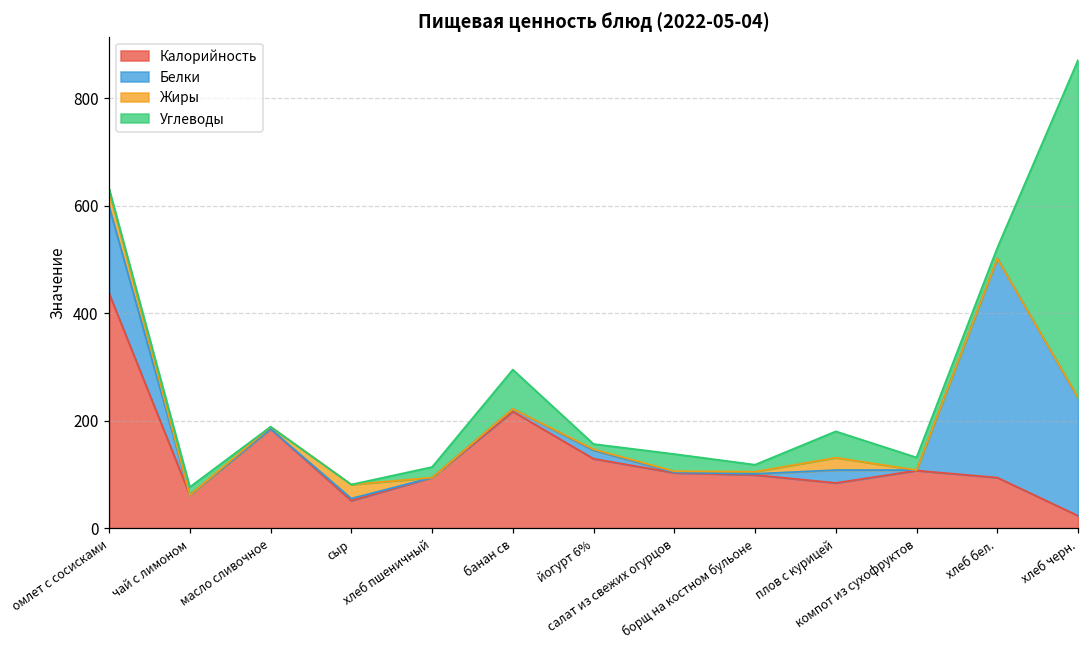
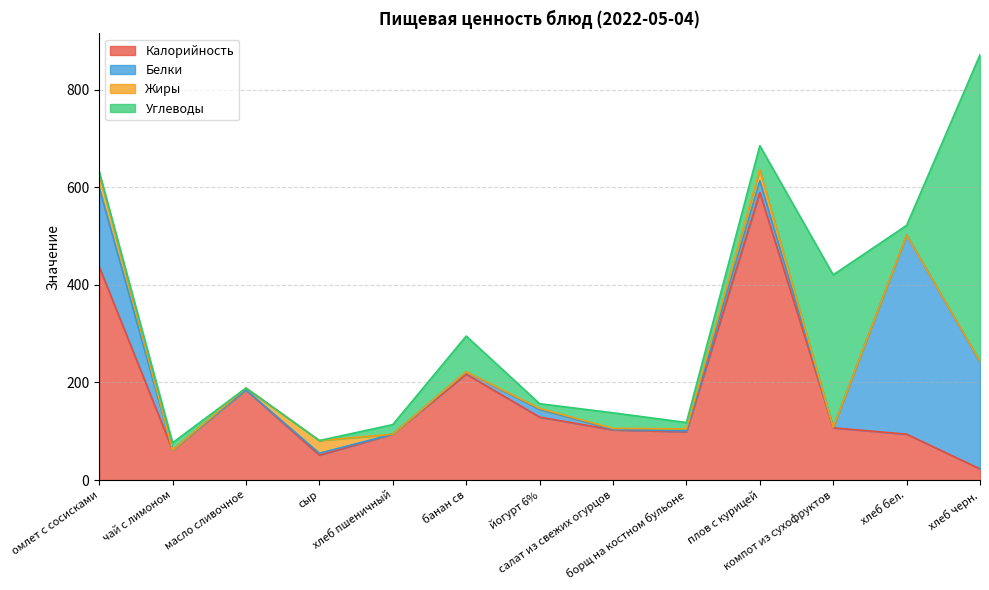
  {
    "Калорийность": {
      "омлет с сосисками": 440,
      "йогурт 6%": 130,
-     "плов с курицей": 80,
+     "плов с курицей": 590,
      "хлеб бел.": 90,
      "хлеб черн.": 20
    },
    "Белки": {
      "омлет с сосисками": 160,
      "плов с курицей": 20
    },
    "Жиры": {
      "плов с курицей": 20
    },
    "Углеводы": {
      "чай с лимоном": 10,
      "хлеб пшеничный": 20,
      "банан св": 70,
      "йогурт 6%": 10,
      "салат из свежих огурцов": 30,
      "борщ на костном бульоне": 10,
      "плов с курицей": 50,
-     "компот из сухофруктов": 20,
+     "компот из сухофруктов": 310,
      "хлеб бел.": 20,
      "хлеб черн.": 630
    }
  }
